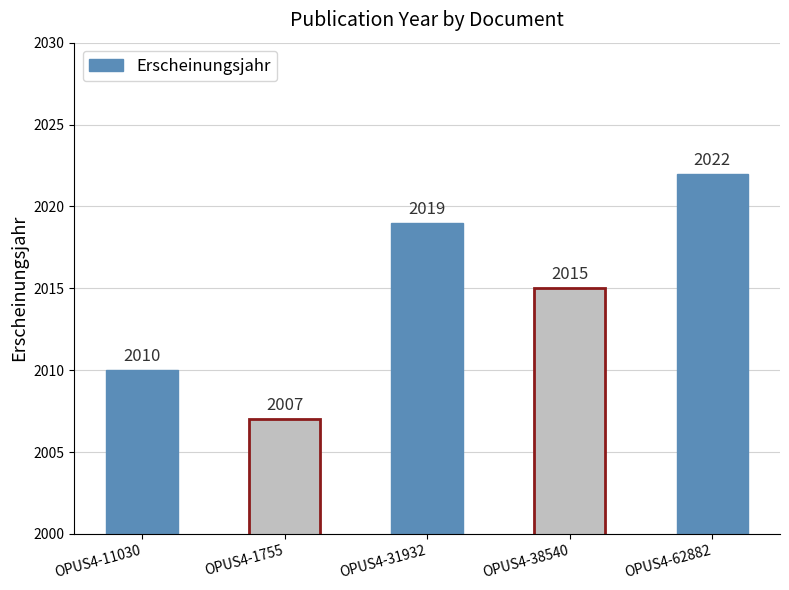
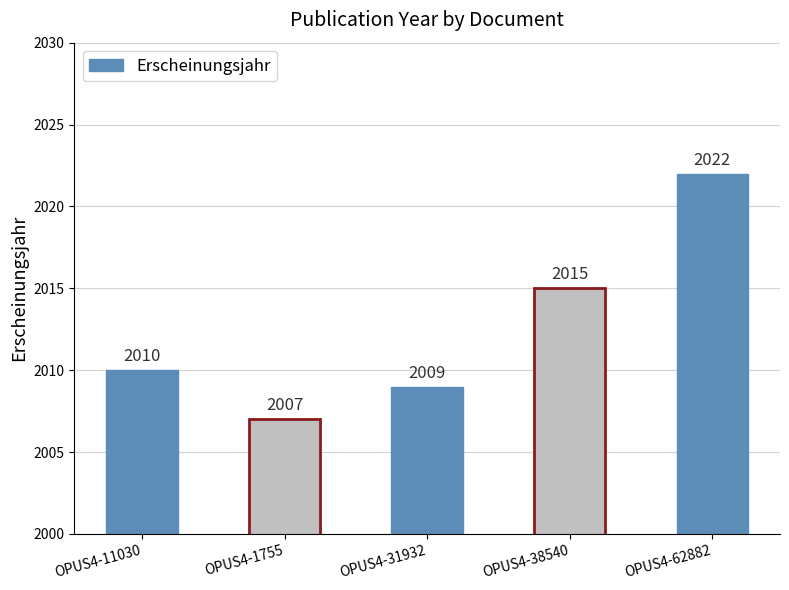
  {
    "OPUS4-11030": 2010,
    "OPUS4-1755": 2007,
-   "OPUS4-31932": 2019,
+   "OPUS4-31932": 2009,
    "OPUS4-38540": 2015,
    "OPUS4-62882": 2022
  }
